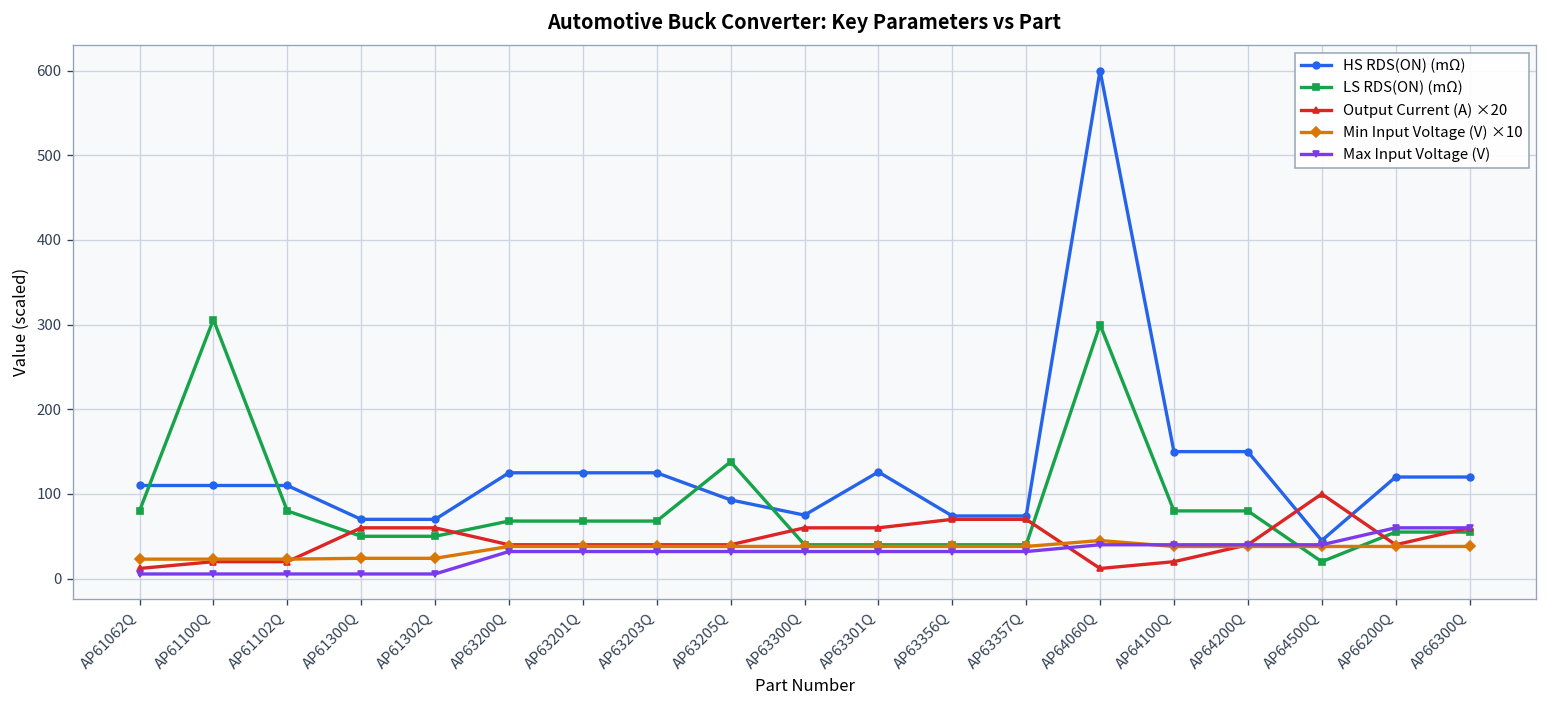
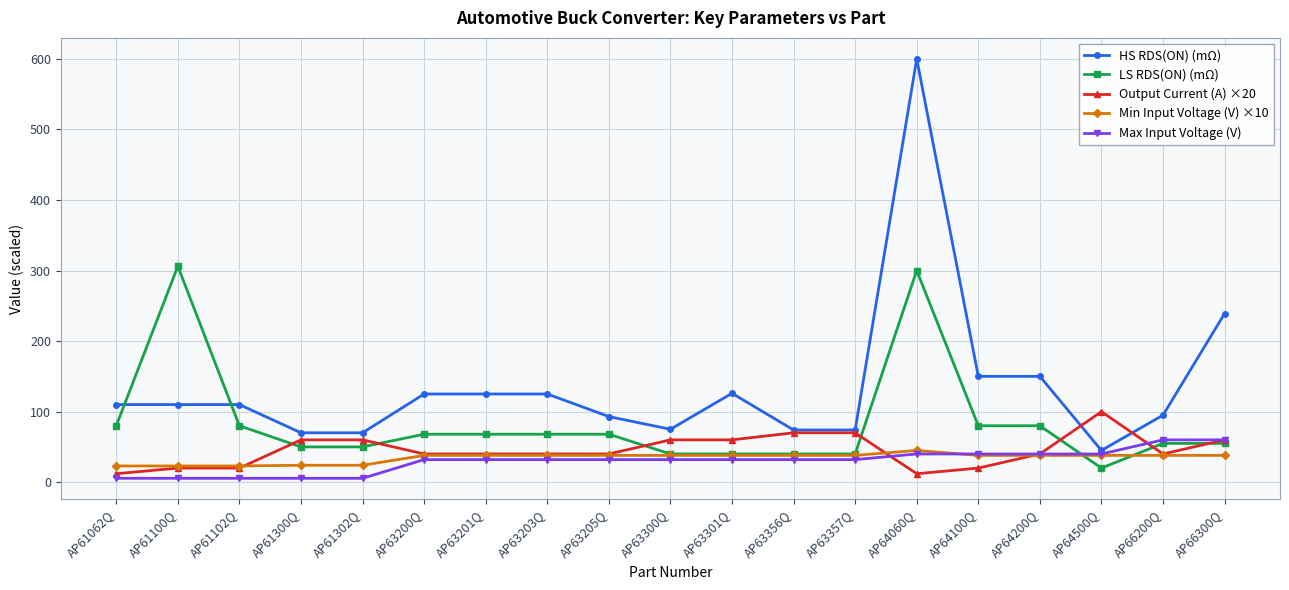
  {
    "HS RDS(ON) (mΩ)": {
      "AP61062Q": 110,
      "AP61100Q": 110,
      "AP61102Q": 110,
      "AP61300Q": 70,
      "AP61302Q": 70,
      "AP63200Q": 130,
      "AP63201Q": 130,
      "AP63203Q": 130,
      "AP63205Q": 90,
      "AP63300Q": 80,
      "AP63301Q": 130,
      "AP63356Q": 70,
      "AP63357Q": 70,
      "AP64060Q": 600,
      "AP64100Q": 150,
      "AP64200Q": 150,
      "AP64500Q": 50,
-     "AP66200Q": 120,
-     "AP66300Q": 120
+     "AP66200Q": 100,
+     "AP66300Q": 240
    },
    "LS RDS(ON) (mΩ)": {
      "AP61062Q": 80,
      "AP61100Q": 310,
      "AP61102Q": 80,
      "AP61300Q": 50,
      "AP61302Q": 50,
      "AP63200Q": 70,
      "AP63201Q": 70,
      "AP63203Q": 70,
-     "AP63205Q": 140,
+     "AP63205Q": 70,
      "AP64060Q": 300,
      "AP64100Q": 80,
      "AP64200Q": 80,
      "AP64500Q": 20,
      "AP66200Q": 60,
      "AP66300Q": 60
    },
    "Output Current (A) ×20": {
      "AP61062Q": 10,
      "AP61300Q": 60,
      "AP61302Q": 60,
      "AP63300Q": 60,
      "AP63301Q": 60,
      "AP63356Q": 70,
      "AP63357Q": 70,
      "AP64060Q": 10,
      "AP64100Q": 20,
      "AP64500Q": 100
    },
    "Min Input Voltage (V) ×10": {
      "AP61062Q": 20,
      "AP61300Q": 20,
      "AP61302Q": 20,
      "AP64060Q": 50,
      "AP66300Q": 40
    },
    "Max Input Voltage (V)": {
      "AP61062Q": 10,
      "AP61100Q": 10,
      "AP61102Q": 10,
      "AP61300Q": 10,
      "AP61302Q": 10,
      "AP63200Q": 30,
      "AP63201Q": 30,
      "AP63203Q": 30,
      "AP63205Q": 30,
      "AP63300Q": 30,
      "AP63301Q": 30,
      "AP63356Q": 30,
      "AP63357Q": 30,
      "AP64060Q": 40,
      "AP66200Q": 60
    }
  }
